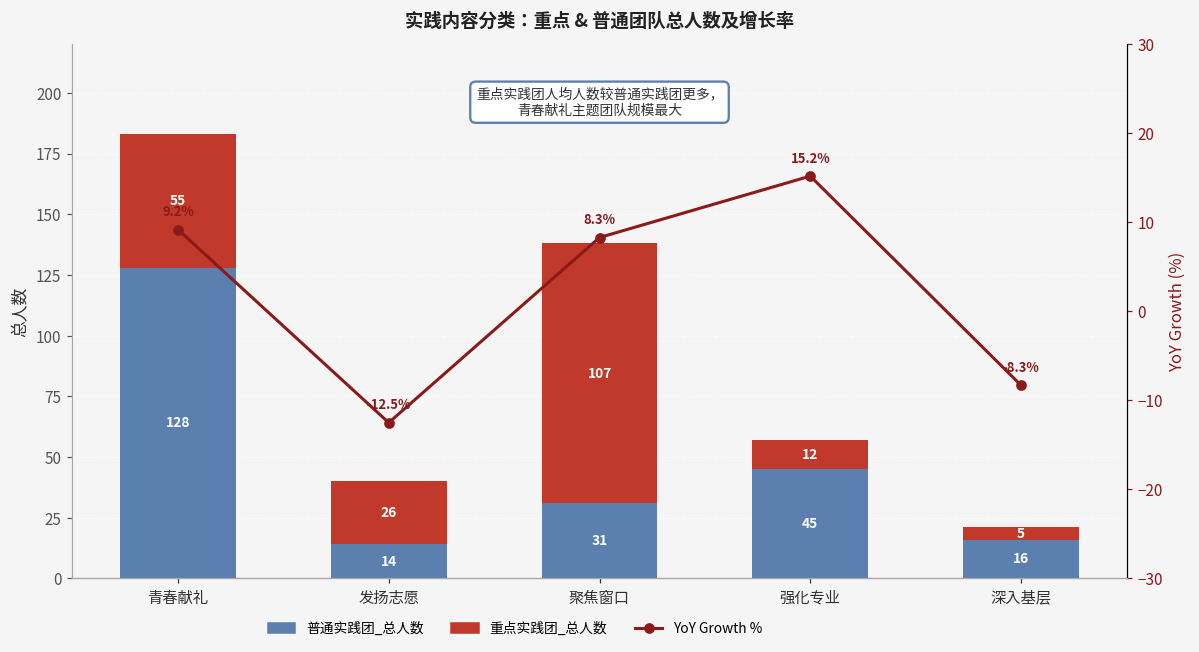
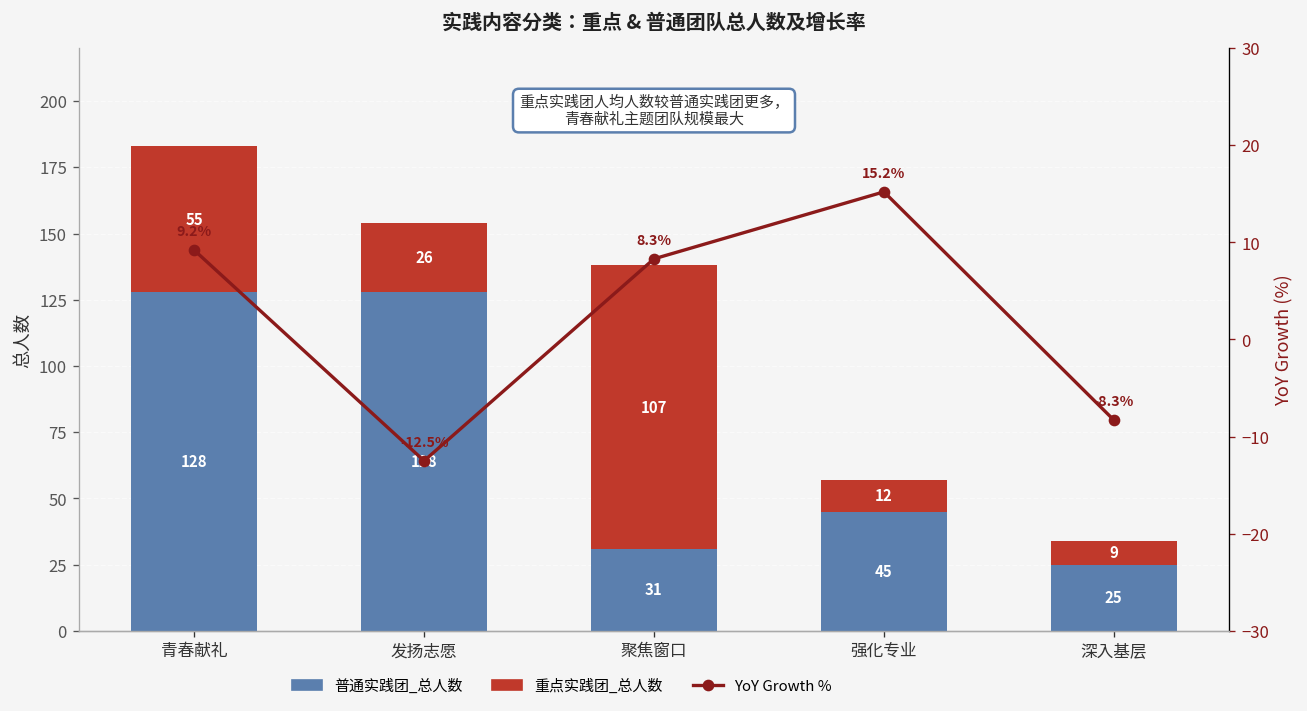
  {
    "普通实践团_总人数": {
      "青春献礼": "128",
-     "发扬志愿": "14",
+     "发扬志愿": "128",
      "聚焦窗口": "31",
      "强化专业": "45",
-     "深入基层": "16"
+     "深入基层": "25"
    },
    "重点实践团_总人数": {
      "发扬志愿": "26",
      "聚焦窗口": "107",
      "强化专业": "12",
-     "深入基层": "5"
+     "深入基层": "9"
    },
    "YoY Growth %": {
      "青春献礼": "9.2%",
      "发扬志愿": "-12.5%",
      "聚焦窗口": "8.3%",
      "强化专业": "15.2%",
      "深入基层": "-8.3%"
    }
  }
